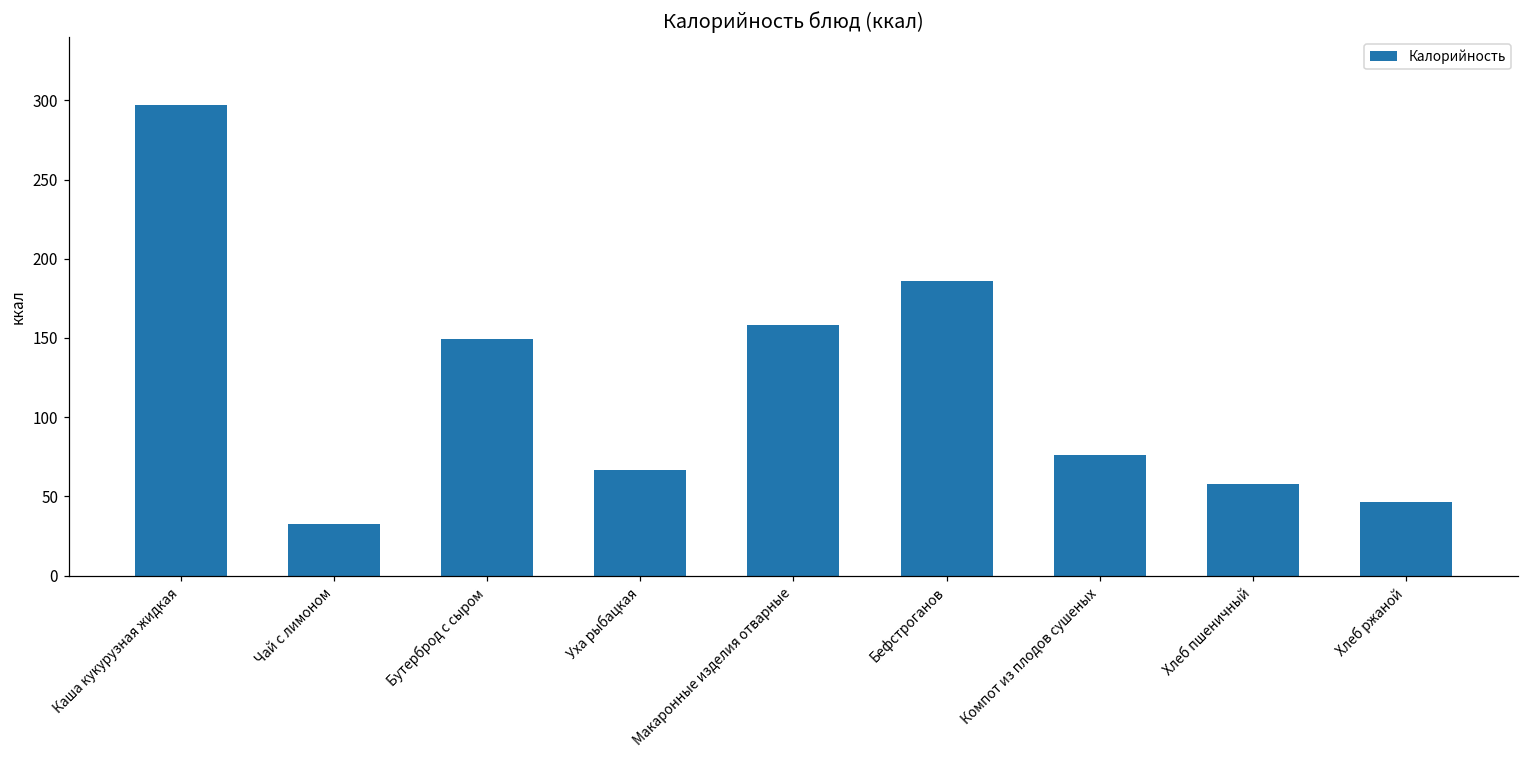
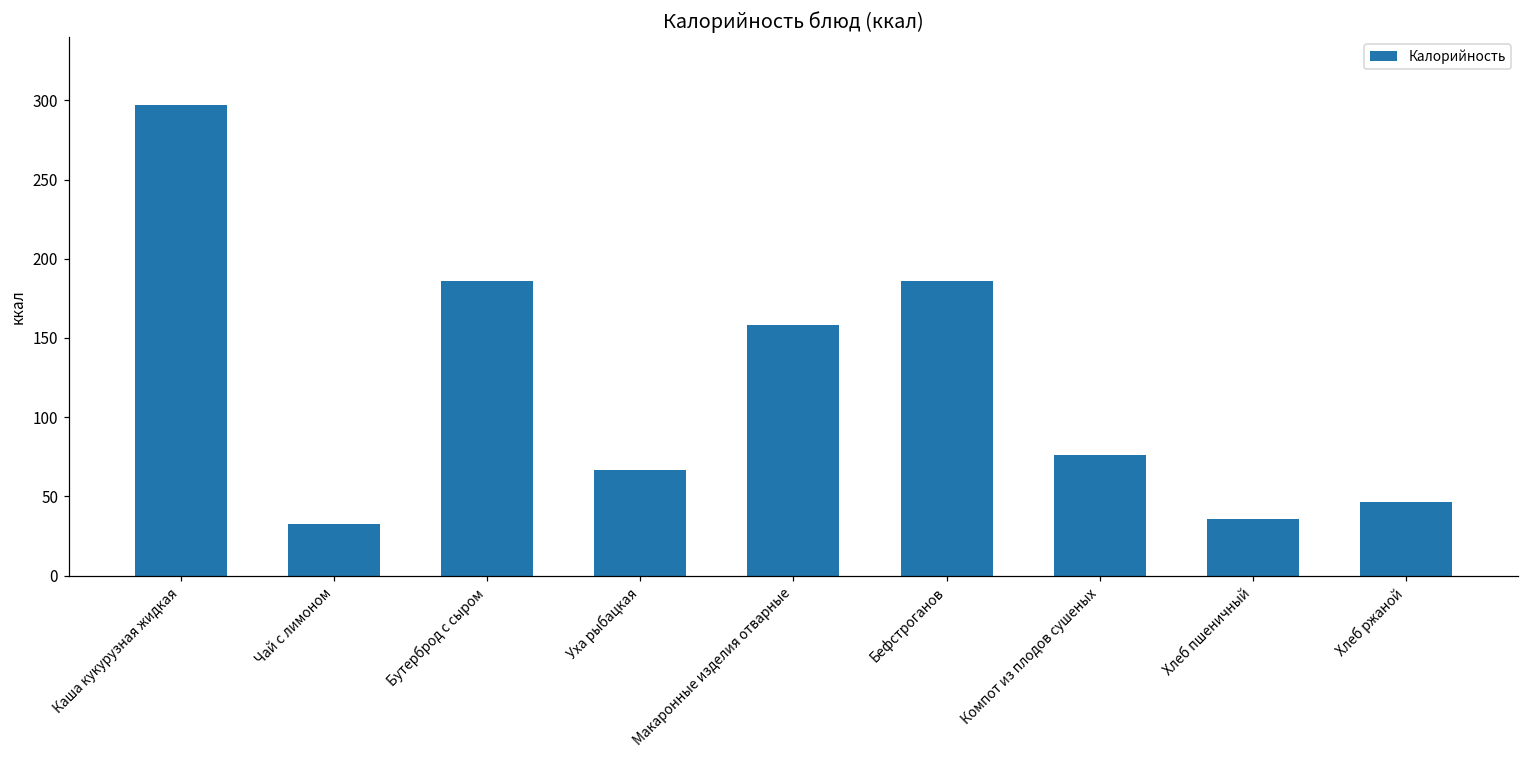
  {
    "Каша кукурузная жидкая": 297,
    "Чай с лимоном": 32,
-   "Бутерброд с сыром": 149,
+   "Бутерброд с сыром": 186,
    "Уха рыбацкая": 67,
    "Макаронные изделия отварные": 158,
    "Бефстроганов": 186,
    "Компот из плодов сушеных": 76,
-   "Хлеб пшеничный": 58,
+   "Хлеб пшеничный": 35,
    "Хлеб ржаной": 47
  }
